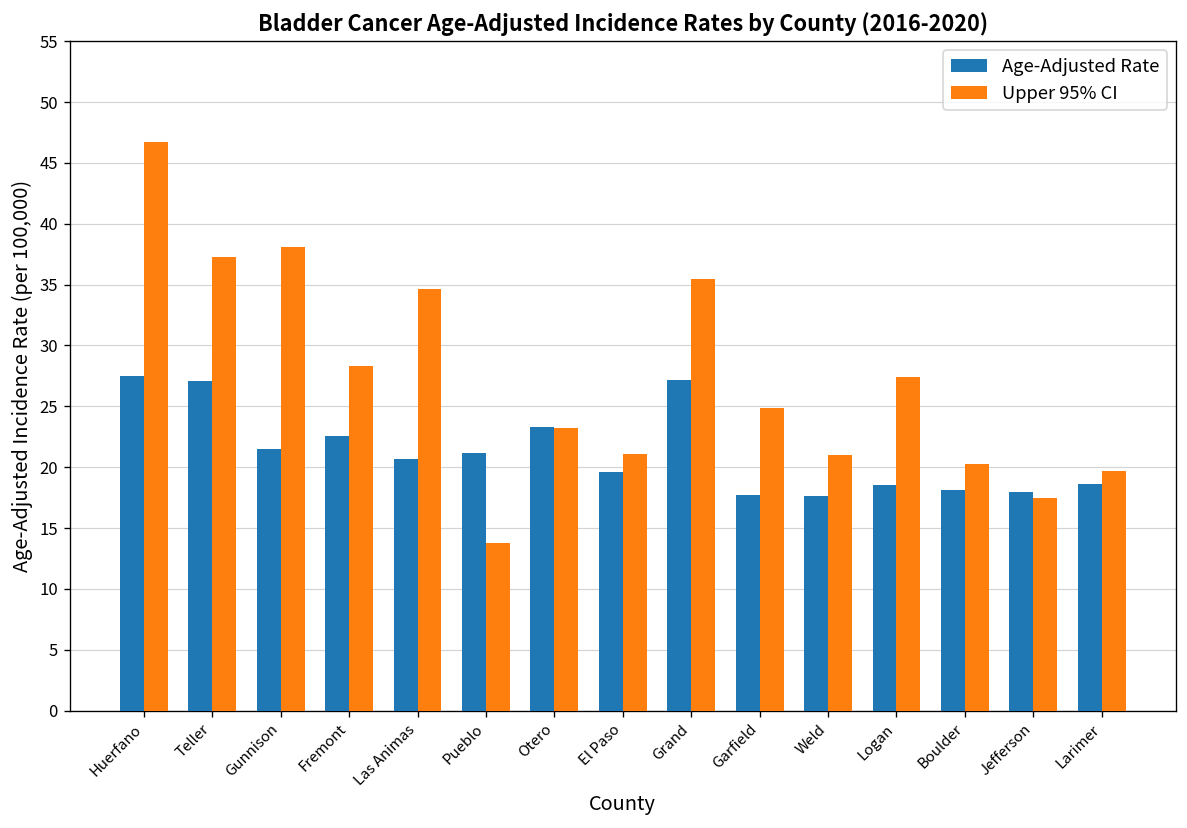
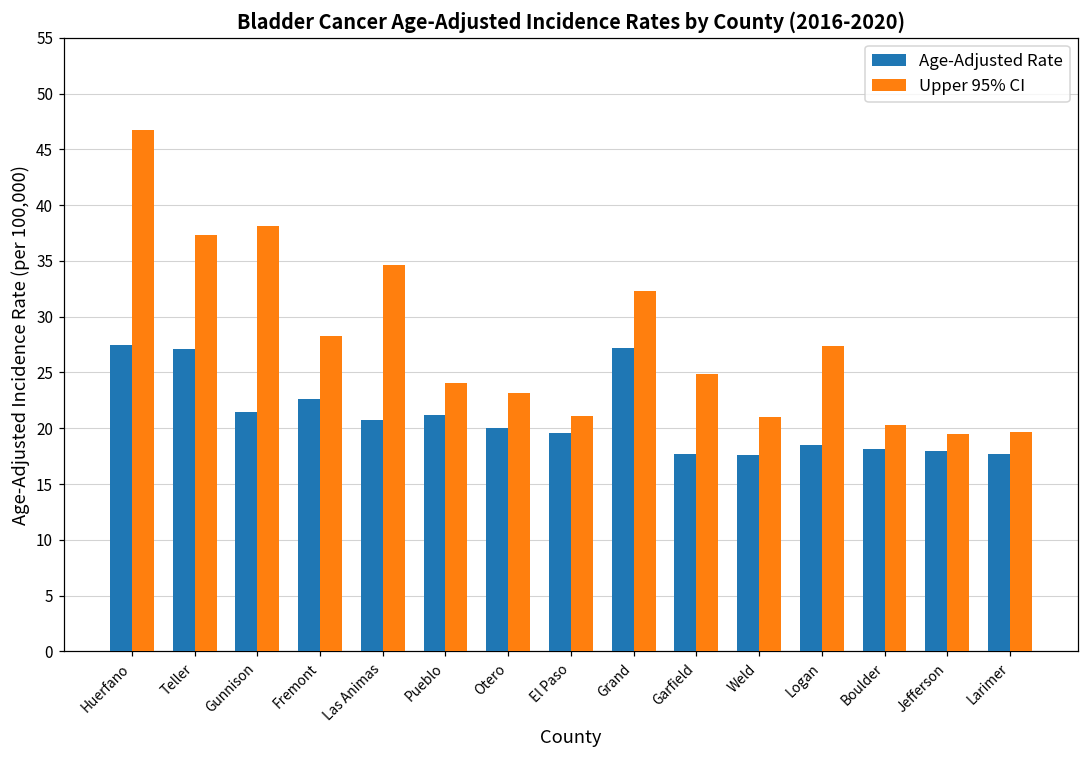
  {
    "Age-Adjusted Rate": {
      "Huerfano": 27.5,
      "Teller": 27.1,
      "Gunnison": 21.5,
      "Fremont": 22.6,
      "Las Animas": 20.7,
      "Pueblo": 21.2,
-     "Otero": 23.3,
+     "Otero": 20.0,
      "El Paso": 19.6,
      "Grand": 27.2,
      "Garfield": 17.7,
      "Weld": 17.6,
      "Logan": 18.5,
      "Boulder": 18.1,
      "Jefferson": 18.0,
-     "Larimer": 18.6
+     "Larimer": 17.7
    },
    "Upper 95% CI": {
      "Huerfano": 46.7,
      "Teller": 37.3,
      "Gunnison": 38.1,
      "Fremont": 28.3,
      "Las Animas": 34.6,
-     "Pueblo": 13.8,
+     "Pueblo": 24.1,
      "Otero": 23.2,
      "El Paso": 21.1,
-     "Grand": 35.5,
+     "Grand": 32.3,
      "Garfield": 24.9,
      "Weld": 21.0,
      "Logan": 27.4,
      "Boulder": 20.3,
-     "Jefferson": 17.5,
+     "Jefferson": 19.5,
      "Larimer": 19.7
    }
  }
